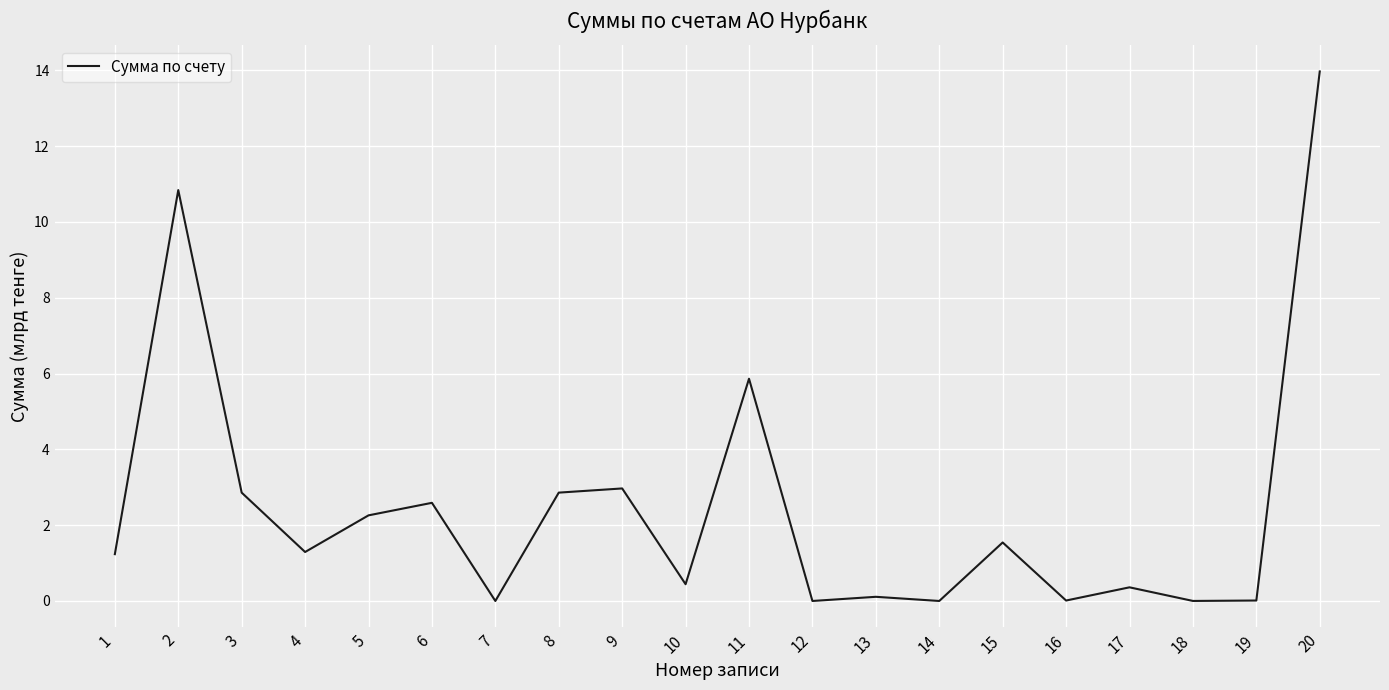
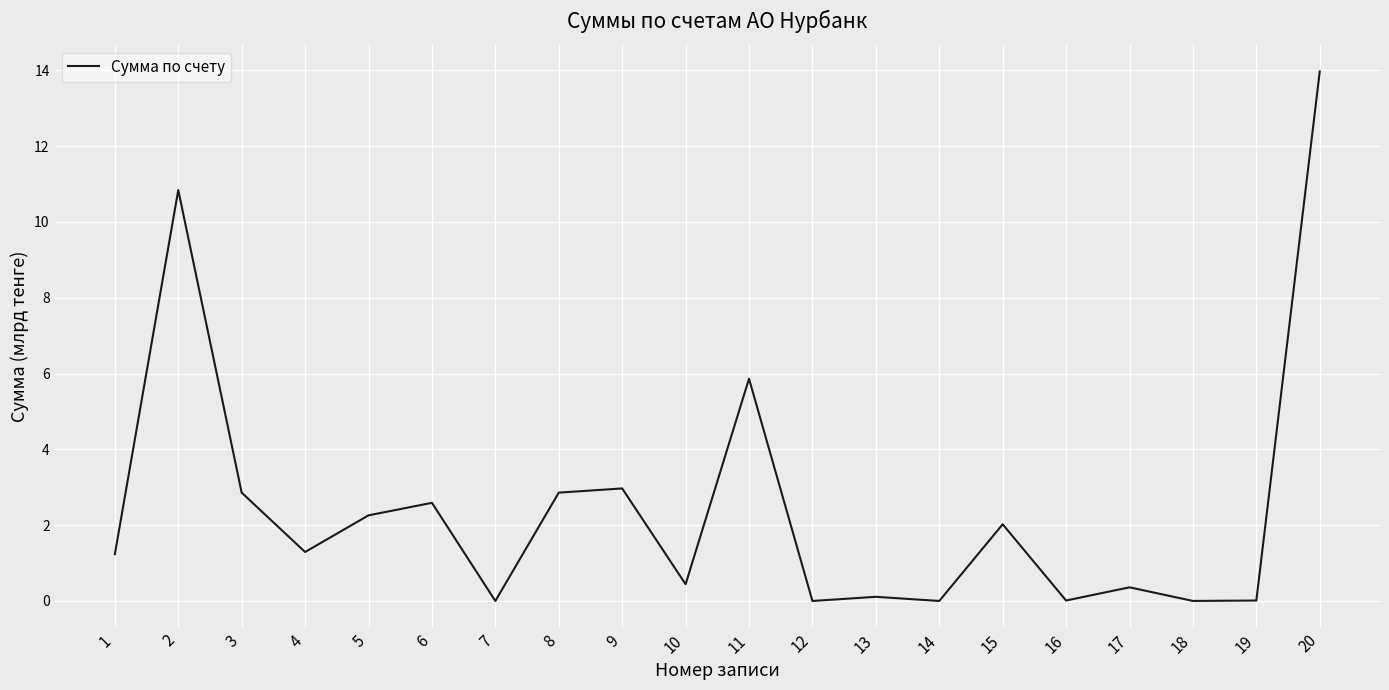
  {
    "1": 1.2,
    "2": 10.8,
    "3": 2.9,
    "4": 1.3,
    "5": 2.3,
    "6": 2.6,
    "7": 0.0,
    "8": 2.9,
    "9": 3.0,
    "10": 0.4,
    "11": 5.9,
    "12": 0.0,
    "13": 0.1,
    "14": 0.0,
-   "15": 1.5,
+   "15": 2.0,
    "16": 0.0,
    "17": 0.4,
    "18": 0.0,
    "19": 0.0,
    "20": 14.0
  }
